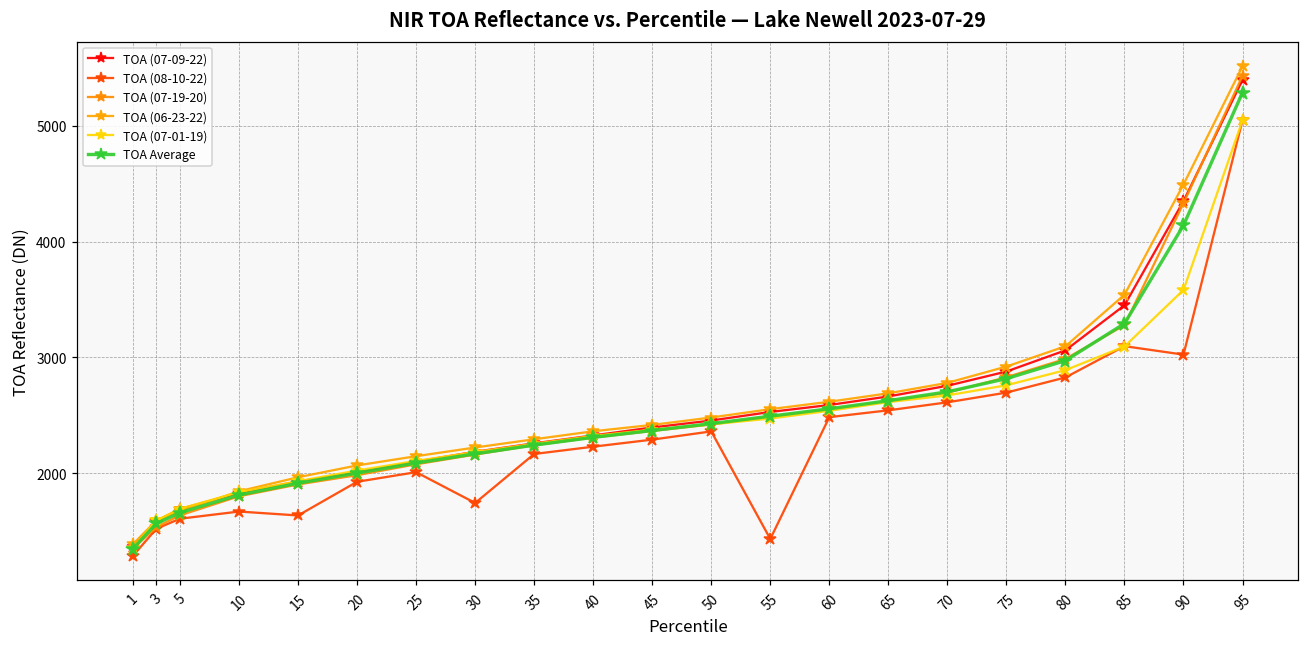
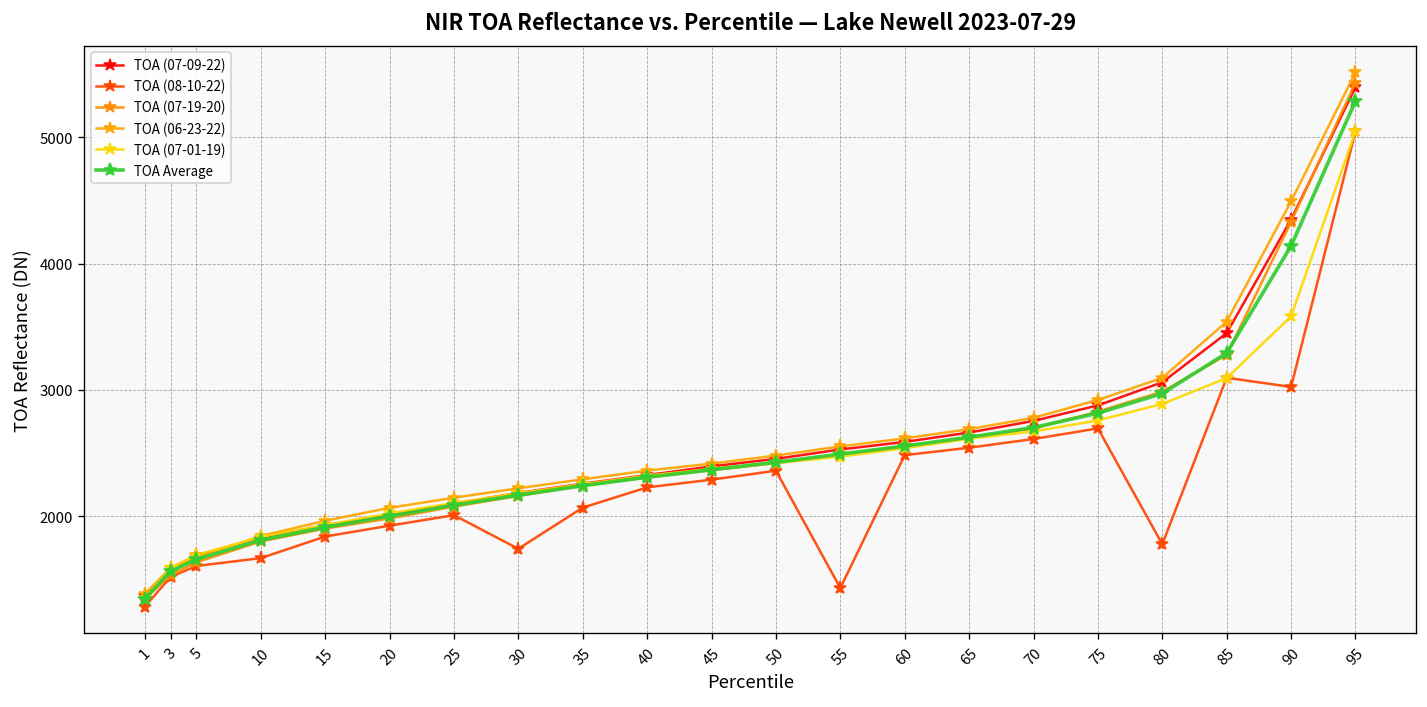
  {
    "TOA (07-09-22)": {
      "50": 2460,
      "60": 2590,
      "65": 2660,
      "70": 2760,
      "75": 2880,
      "80": 3060,
      "85": 3450,
      "95": 5400
    },
    "TOA (08-10-22)": {
      "1": 1290,
      "5": 1610,
      "10": 1670,
-     "15": 1640,
+     "15": 1840,
      "20": 1930,
      "25": 2010,
      "30": 1740,
-     "35": 2170,
+     "35": 2070,
      "40": 2230,
      "45": 2290,
      "50": 2360,
      "55": 1430,
      "60": 2480,
      "65": 2540,
      "70": 2610,
      "75": 2700,
-     "80": 2830,
+     "80": 1780,
      "90": 3020
    },
    "TOA Average": {
      "90": 4140,
      "95": 5290
    }
  }
